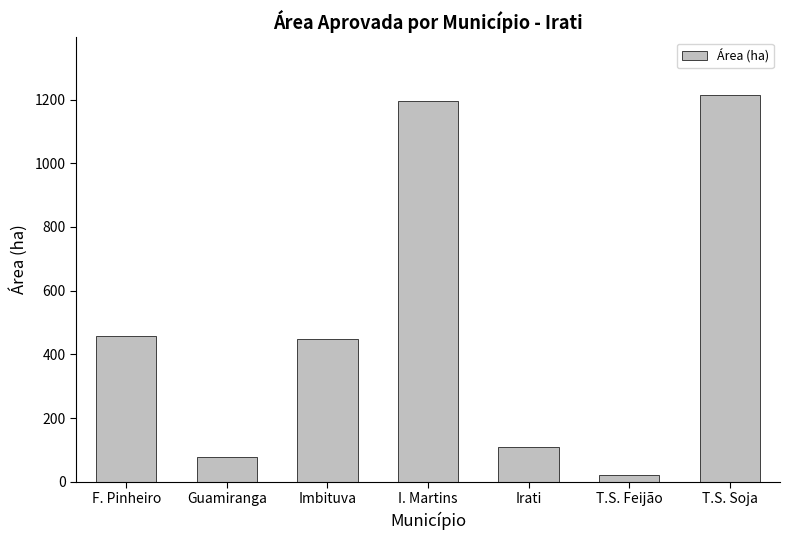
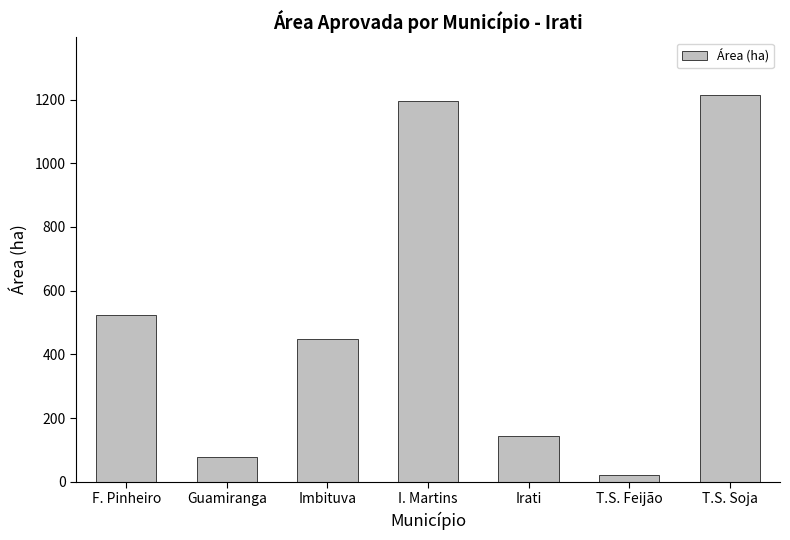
  {
-   "F. Pinheiro": 460,
+   "F. Pinheiro": 520,
    "Guamiranga": 80,
    "Imbituva": 450,
    "I. Martins": 1200,
-   "Irati": 110,
+   "Irati": 150,
    "T.S. Feijão": 20,
    "T.S. Soja": 1210
  }
